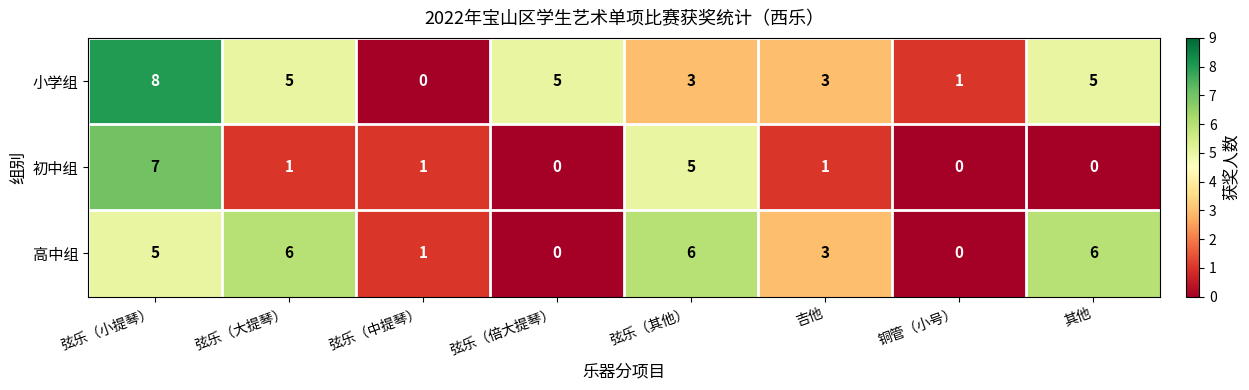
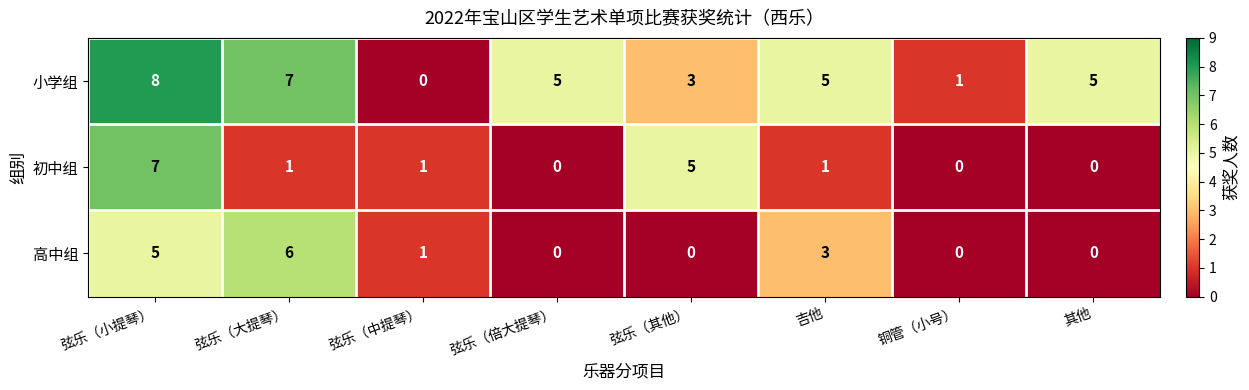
  {
    "小学组": {
      "弦乐（小提琴）": 8,
-     "弦乐（大提琴）": 5,
+     "弦乐（大提琴）": 7,
      "弦乐（中提琴）": 0,
      "弦乐（倍大提琴）": 5,
      "弦乐（其他）": 3,
-     "吉他": 3,
+     "吉他": 5,
      "铜管（小号）": 1,
      "其他": 5
    },
    "初中组": {
      "弦乐（小提琴）": 7,
      "弦乐（大提琴）": 1,
      "弦乐（中提琴）": 1,
      "弦乐（倍大提琴）": 0,
      "弦乐（其他）": 5,
      "吉他": 1,
      "铜管（小号）": 0,
      "其他": 0
    },
    "高中组": {
      "弦乐（小提琴）": 5,
      "弦乐（大提琴）": 6,
      "弦乐（中提琴）": 1,
      "弦乐（倍大提琴）": 0,
-     "弦乐（其他）": 6,
+     "弦乐（其他）": 0,
      "吉他": 3,
      "铜管（小号）": 0,
-     "其他": 6
+     "其他": 0
    }
  }
